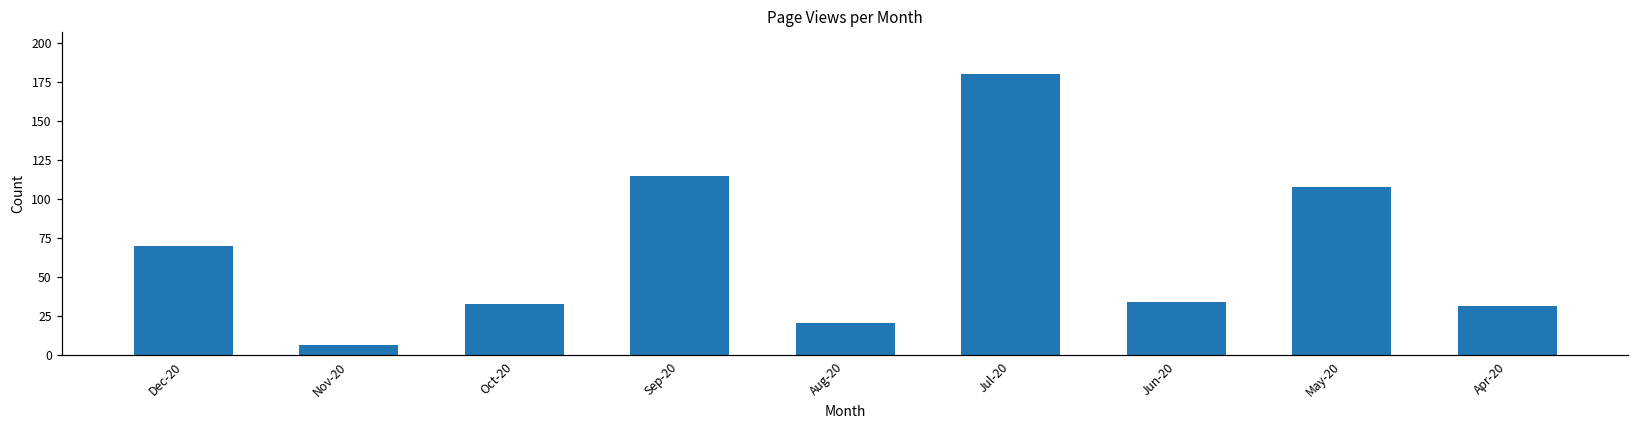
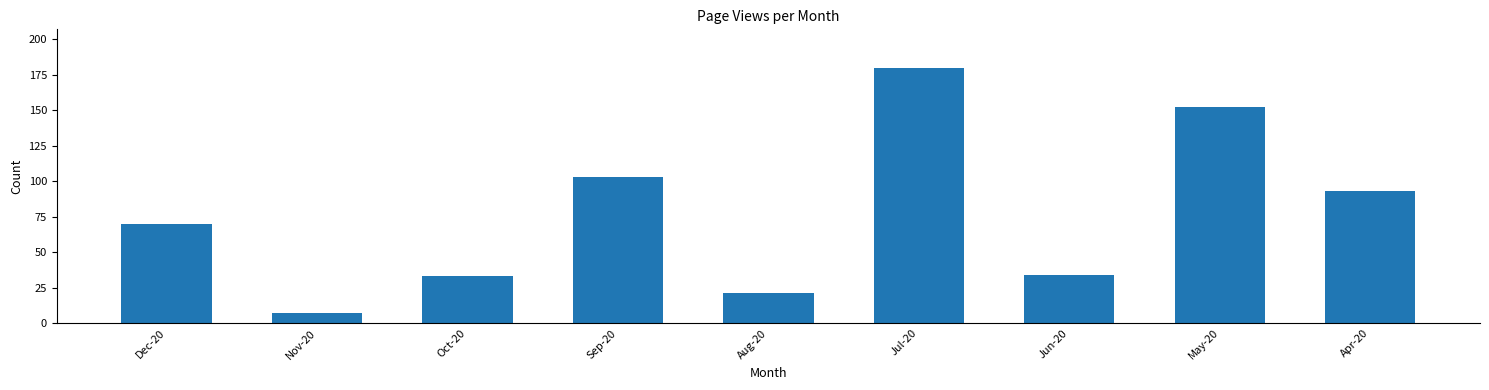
  {
    "Dec-20": 70,
    "Nov-20": 7,
    "Oct-20": 33,
-   "Sep-20": 115,
+   "Sep-20": 103,
    "Aug-20": 21,
    "Jul-20": 180,
    "Jun-20": 34,
-   "May-20": 108,
-   "Apr-20": 32
+   "May-20": 152,
+   "Apr-20": 93
  }
